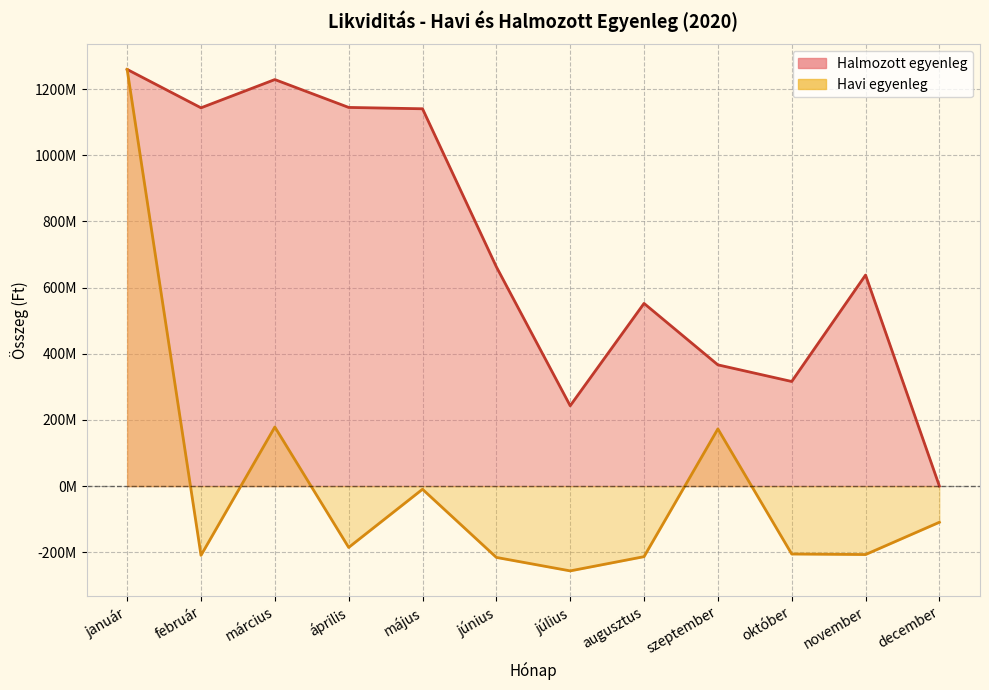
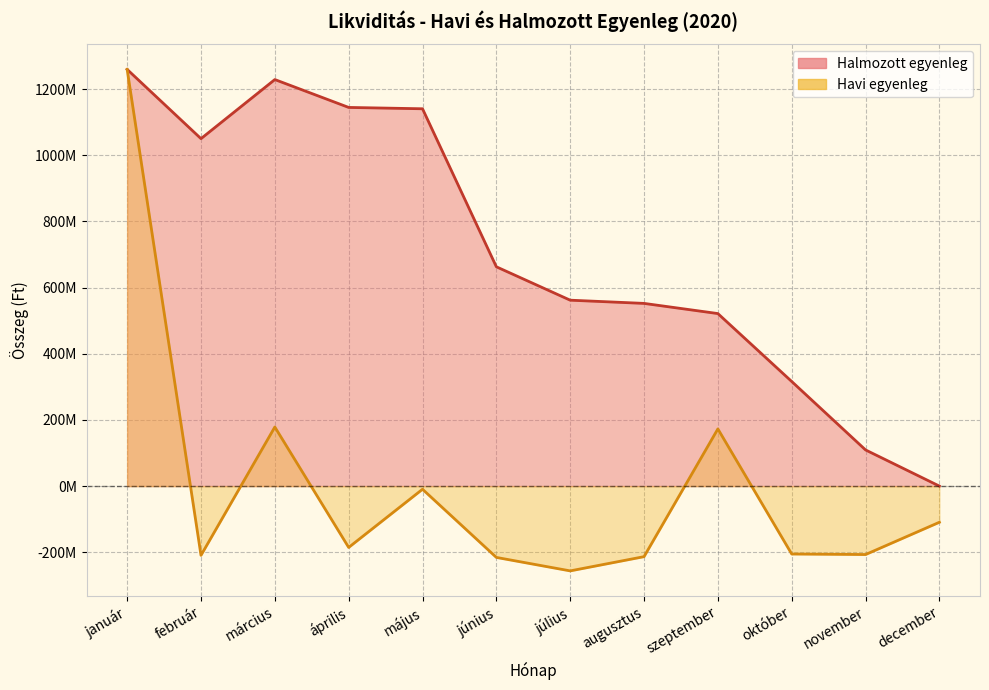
  {
    "Halmozott egyenleg": {
-     "február": 1140000000,
+     "február": 1050000000,
      "március": 1230000000,
      "április": 1140000000,
      "május": 1140000000,
      "június": 660000000,
-     "július": 240000000,
+     "július": 560000000,
      "augusztus": 550000000,
-     "szeptember": 370000000,
+     "szeptember": 520000000,
      "október": 320000000,
-     "november": 640000000
+     "november": 110000000
    }
  }
